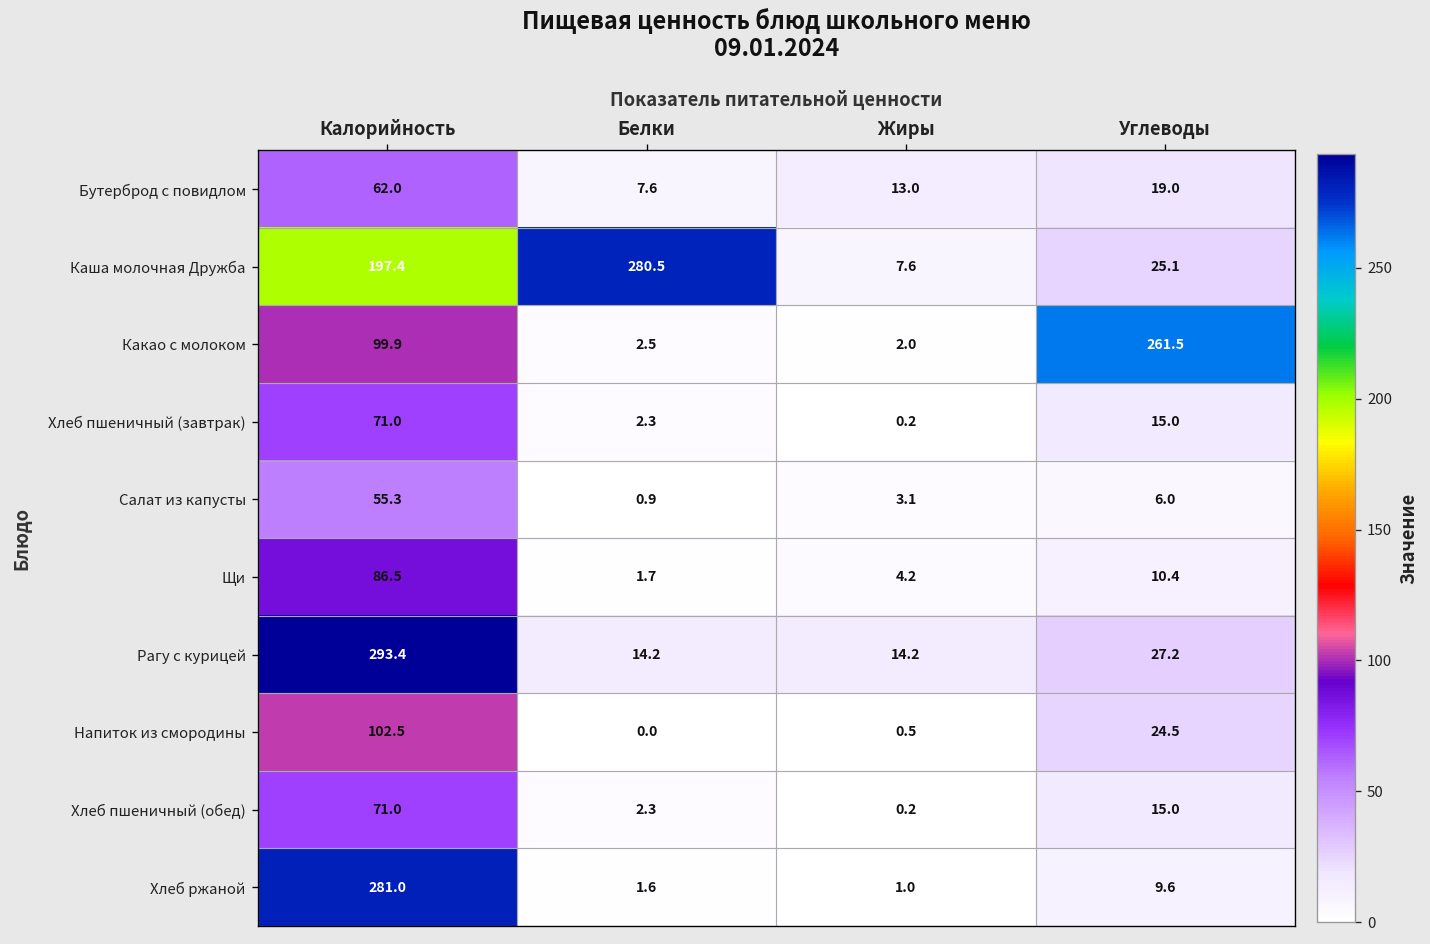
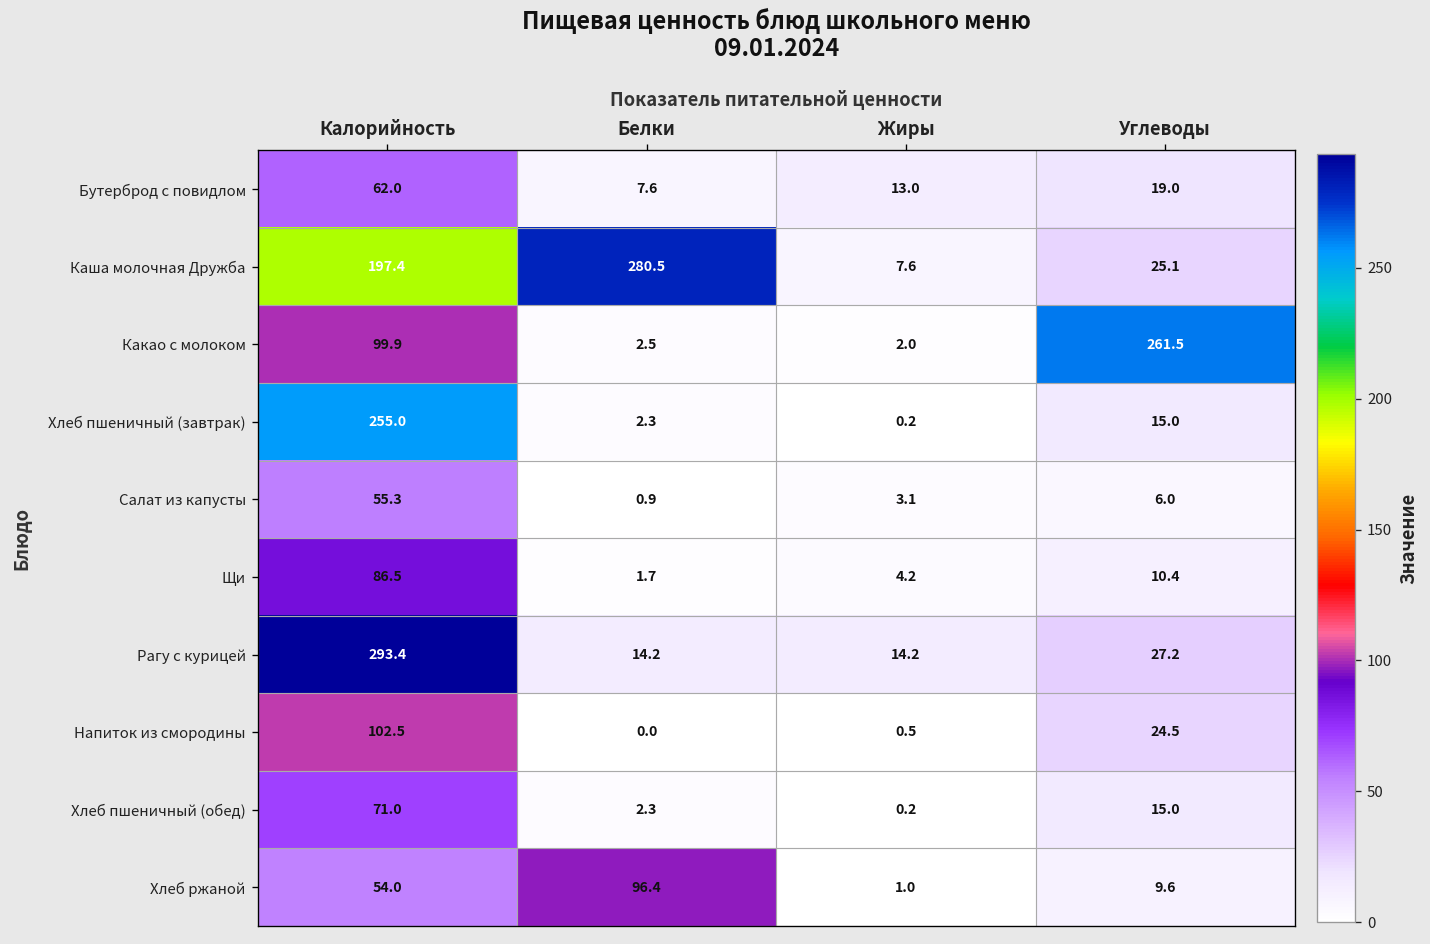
  {
    "Бутерброд с повидлом": {
      "Калорийность": 62.0,
      "Белки": 7.6,
      "Жиры": 13.0,
      "Углеводы": 19.0
    },
    "Каша молочная Дружба": {
      "Калорийность": 197.4,
      "Белки": 280.5,
      "Жиры": 7.6,
      "Углеводы": 25.1
    },
    "Какао с молоком": {
      "Калорийность": 99.9,
      "Белки": 2.5,
      "Жиры": 2.0,
      "Углеводы": 261.5
    },
    "Хлеб пшеничный (завтрак)": {
-     "Калорийность": 71.0,
+     "Калорийность": 255.0,
      "Белки": 2.3,
      "Жиры": 0.2,
      "Углеводы": 15.0
    },
    "Салат из капусты": {
      "Калорийность": 55.3,
      "Белки": 0.9,
      "Жиры": 3.1,
      "Углеводы": 6.0
    },
    "Щи": {
      "Калорийность": 86.5,
      "Белки": 1.7,
      "Жиры": 4.2,
      "Углеводы": 10.4
    },
    "Рагу с курицей": {
      "Калорийность": 293.4,
      "Белки": 14.2,
      "Жиры": 14.2,
      "Углеводы": 27.2
    },
    "Напиток из смородины": {
      "Калорийность": 102.5,
      "Белки": 0.0,
      "Жиры": 0.5,
      "Углеводы": 24.5
    },
    "Хлеб пшеничный (обед)": {
      "Калорийность": 71.0,
      "Белки": 2.3,
      "Жиры": 0.2,
      "Углеводы": 15.0
    },
    "Хлеб ржаной": {
-     "Калорийность": 281.0,
-     "Белки": 1.6,
+     "Калорийность": 54.0,
+     "Белки": 96.4,
      "Жиры": 1.0,
      "Углеводы": 9.6
    }
  }
